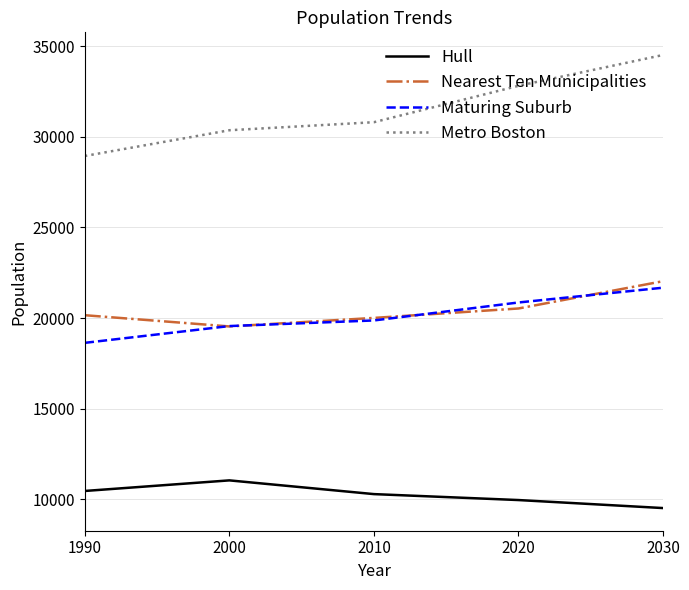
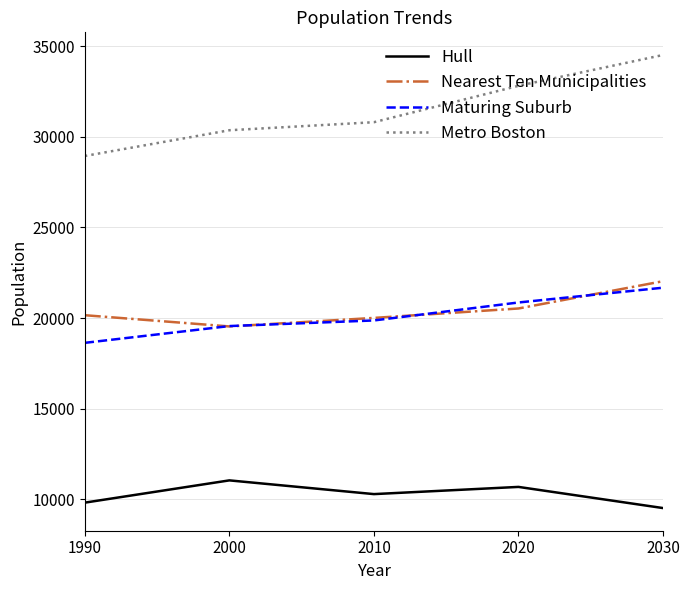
  {
    "Hull": {
-     "1990": 10500,
+     "1990": 9800,
      "2000": 11100,
      "2010": 10300,
-     "2020": 10000,
+     "2020": 10700,
      "2030": 9500
    },
    "Nearest Ten Municipalities": {
      "1990": 20200,
      "2020": 20500,
      "2030": 22000
    },
    "Maturing Suburb": {
      "1990": 18600,
      "2020": 20900,
      "2030": 21700
    },
    "Metro Boston": {
      "1990": 28900,
      "2000": 30400,
      "2010": 30800,
      "2020": 32800,
      "2030": 34500
    }
  }
